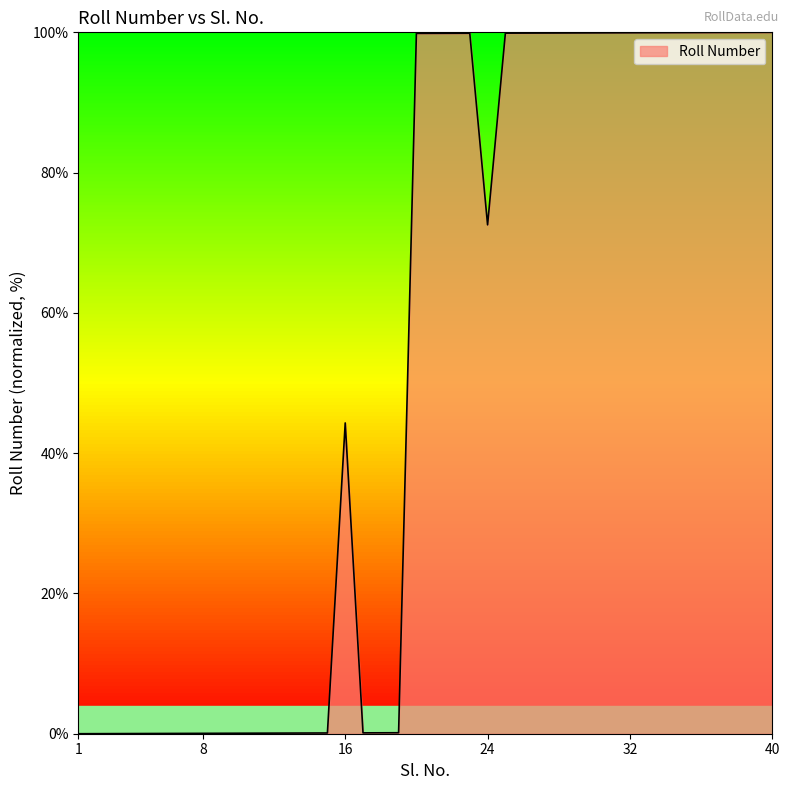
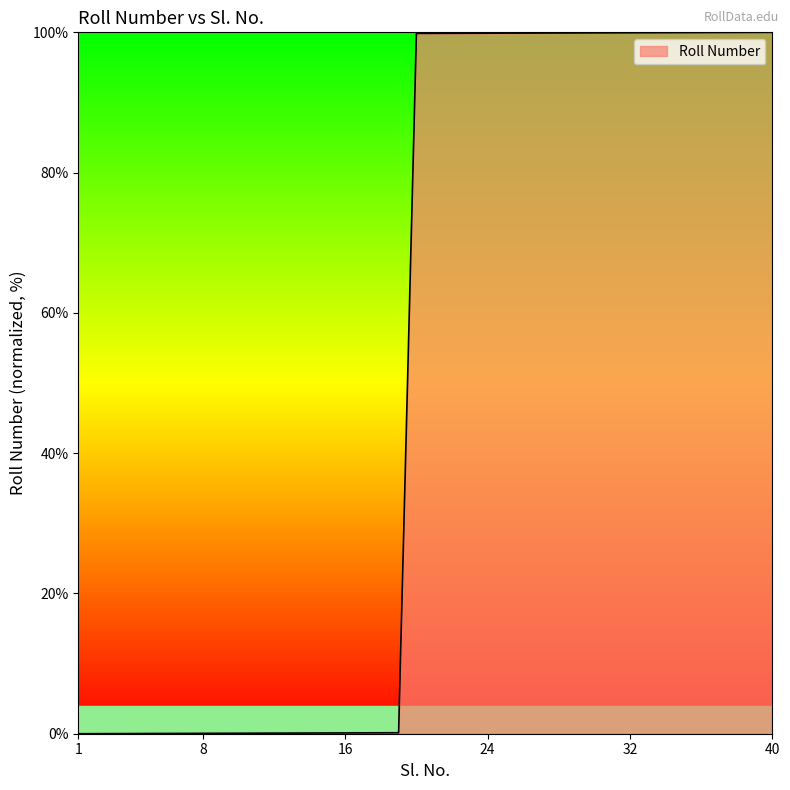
  {
    "1": "0%",
    "8": "0%",
-   "16": "44%",
-   "24": "73%",
+   "16": "0%",
+   "24": "100%",
    "32": "100%",
    "40": "100%"
  }
